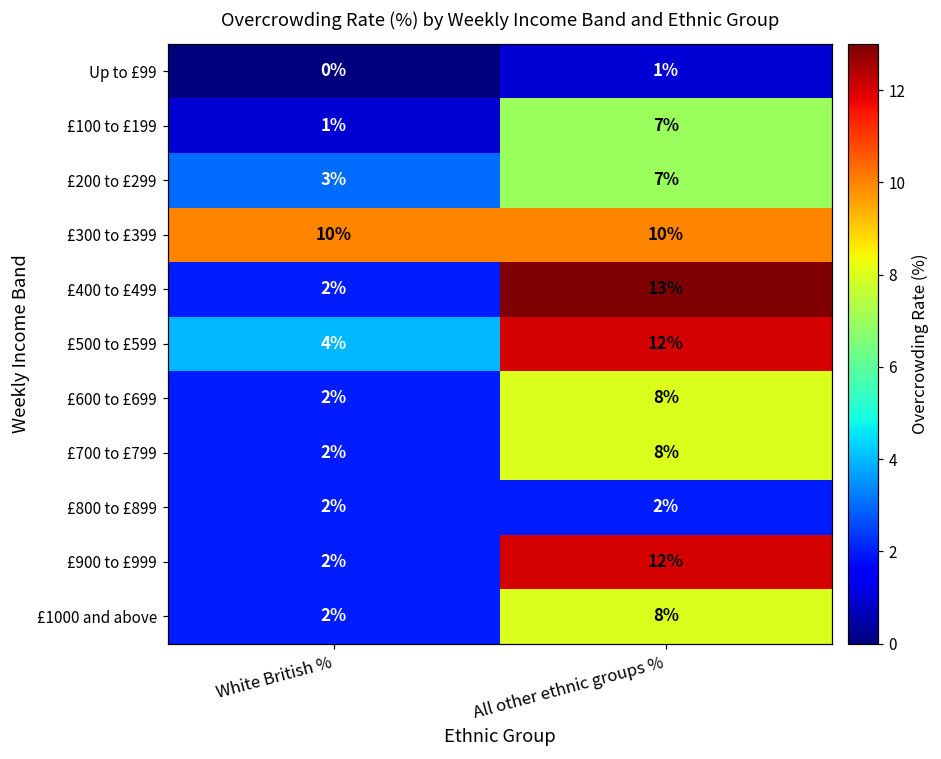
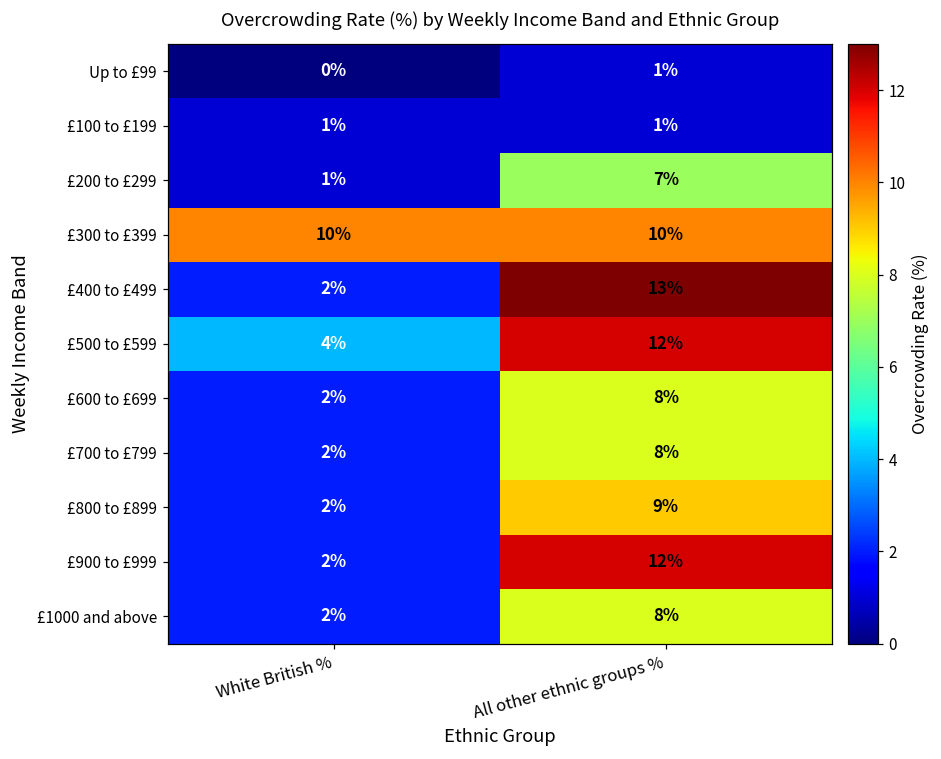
  {
    "Up to £99": {
      "White British %": "0%",
      "All other ethnic groups %": "1%"
    },
    "£100 to £199": {
      "White British %": "1%",
-     "All other ethnic groups %": "7%"
+     "All other ethnic groups %": "1%"
    },
    "£200 to £299": {
-     "White British %": "3%",
+     "White British %": "1%",
      "All other ethnic groups %": "7%"
    },
    "£300 to £399": {
      "White British %": "10%",
      "All other ethnic groups %": "10%"
    },
    "£400 to £499": {
      "White British %": "2%",
      "All other ethnic groups %": "13%"
    },
    "£500 to £599": {
      "White British %": "4%",
      "All other ethnic groups %": "12%"
    },
    "£600 to £699": {
      "White British %": "2%",
      "All other ethnic groups %": "8%"
    },
    "£700 to £799": {
      "White British %": "2%",
      "All other ethnic groups %": "8%"
    },
    "£800 to £899": {
      "White British %": "2%",
-     "All other ethnic groups %": "2%"
+     "All other ethnic groups %": "9%"
    },
    "£900 to £999": {
      "White British %": "2%",
      "All other ethnic groups %": "12%"
    },
    "£1000 and above": {
      "White British %": "2%",
      "All other ethnic groups %": "8%"
    }
  }
